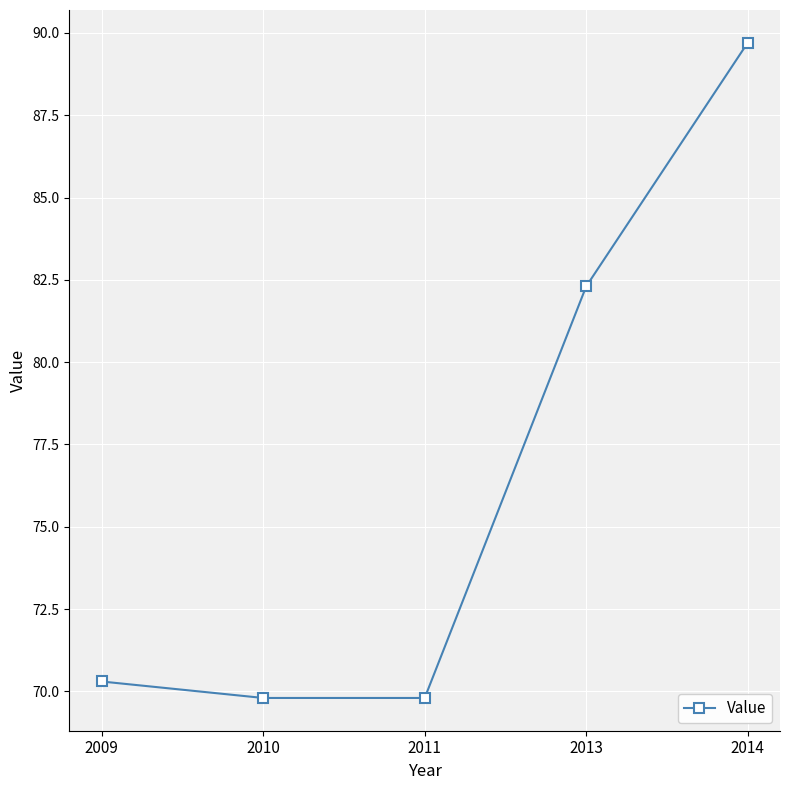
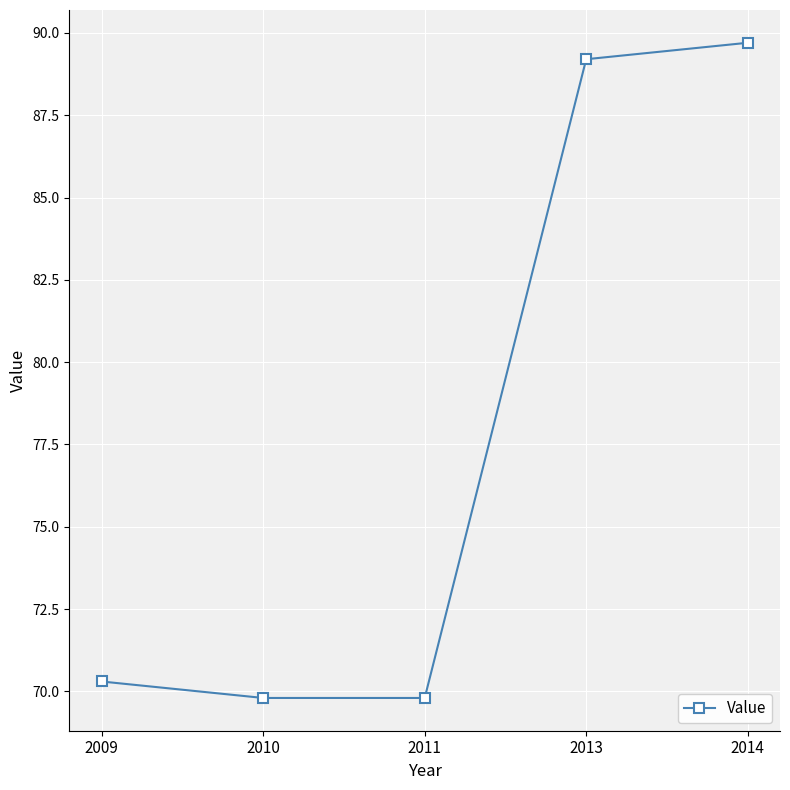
  {
    "2009": 70.3,
    "2010": 69.8,
    "2011": 69.8,
-   "2013": 82.3,
+   "2013": 89.2,
    "2014": 89.7
  }
